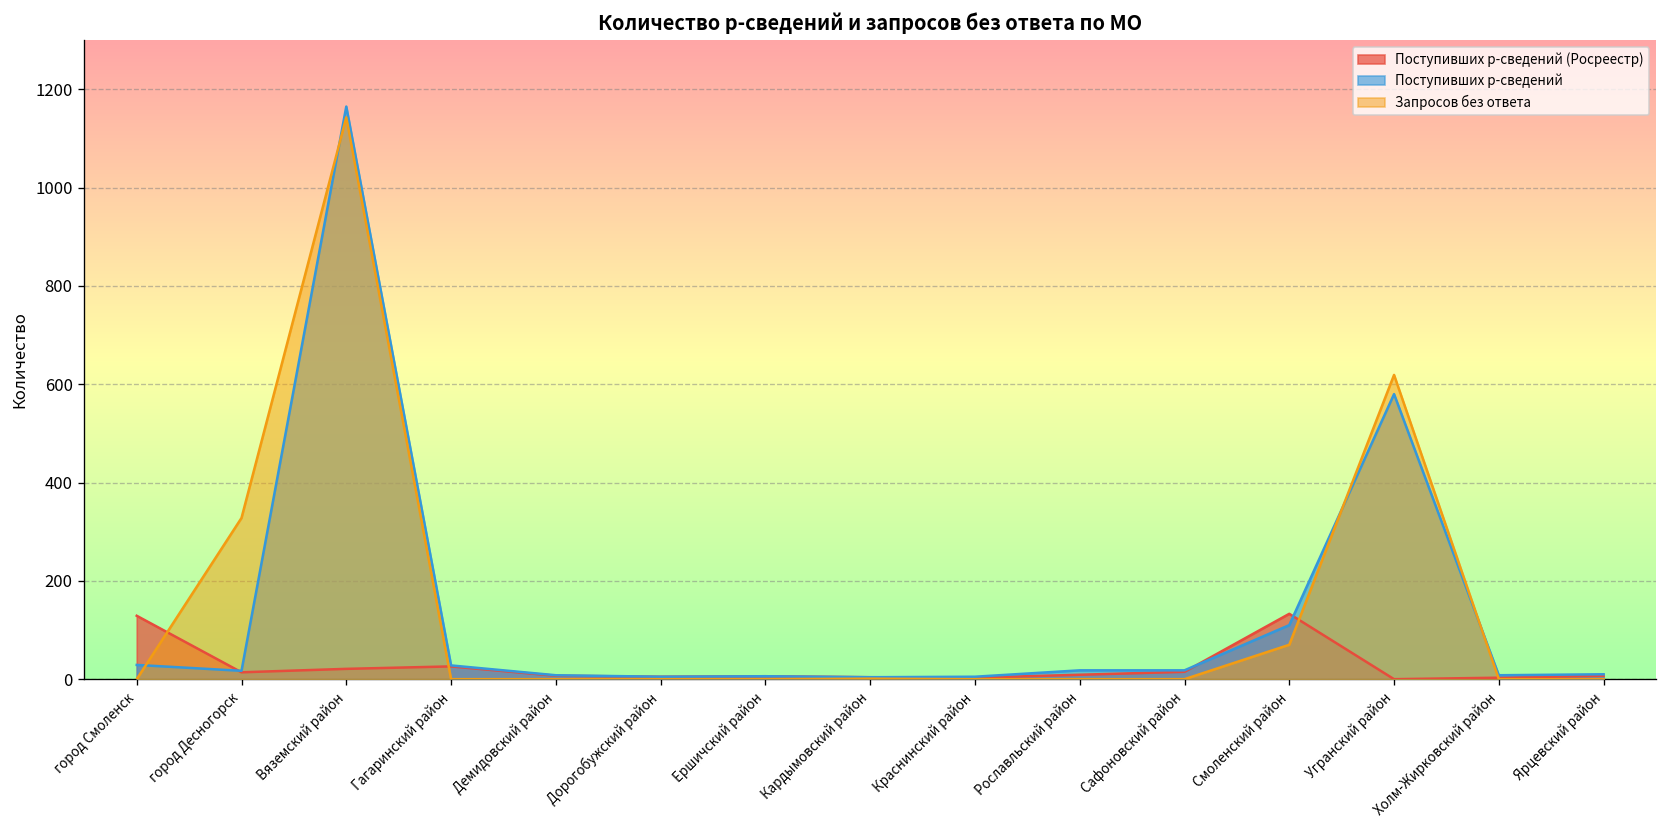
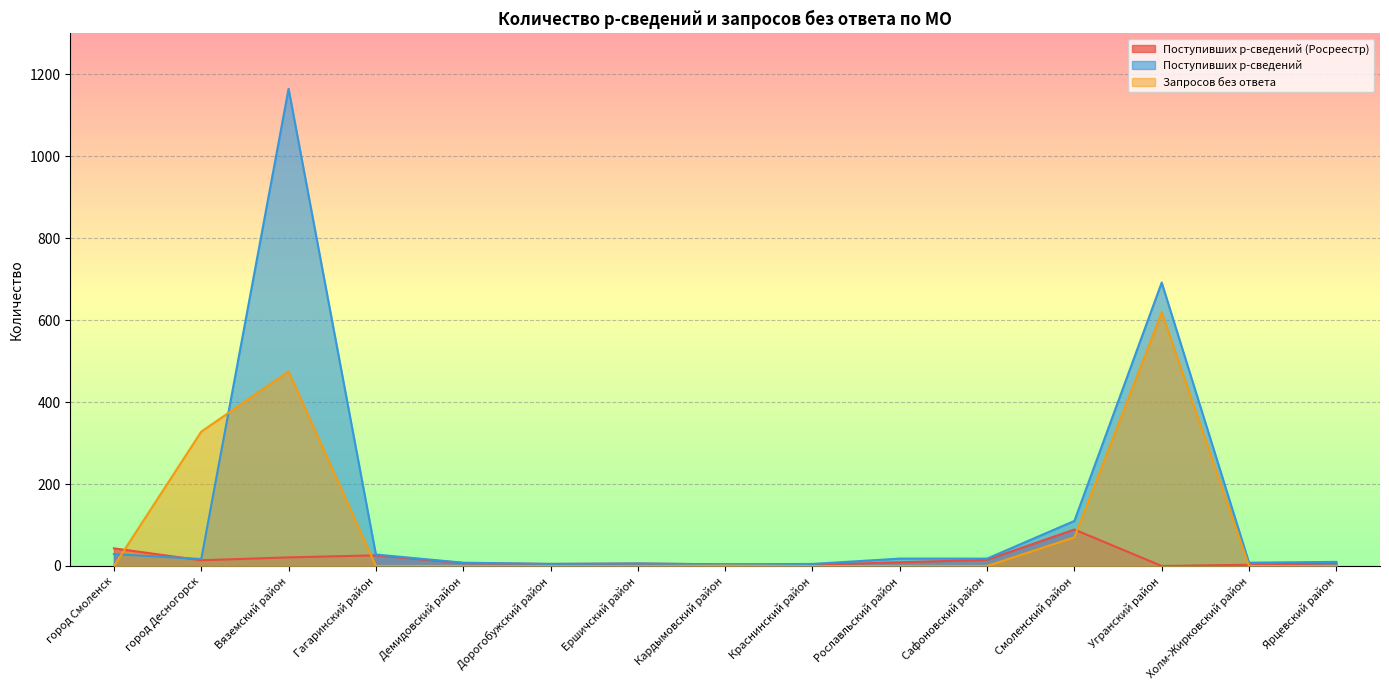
  {
    "Поступивших р-сведений (Росреестр)": {
-     "город Смоленск": 130,
+     "город Смоленск": 40,
      "Вяземский район": 20,
      "Рославльский район": 10,
-     "Смоленский район": 130,
+     "Смоленский район": 90,
      "Угранский район": 0
    },
    "Поступивших р-сведений": {
      "город Смоленск": 30,
      "Вяземский район": 1170,
      "Рославльский район": 20,
      "Смоленский район": 110,
-     "Угранский район": 580
+     "Угранский район": 690
    },
    "Запросов без ответа": {
      "город Смоленск": 0,
      "город Десногорск": 330,
-     "Вяземский район": 1140,
+     "Вяземский район": 480,
      "Гагаринский район": 0,
      "Демидовский район": 0,
      "Рославльский район": 0,
      "Сафоновский район": 0,
      "Смоленский район": 70,
      "Угранский район": 620,
      "Ярцевский район": 0
    }
  }
